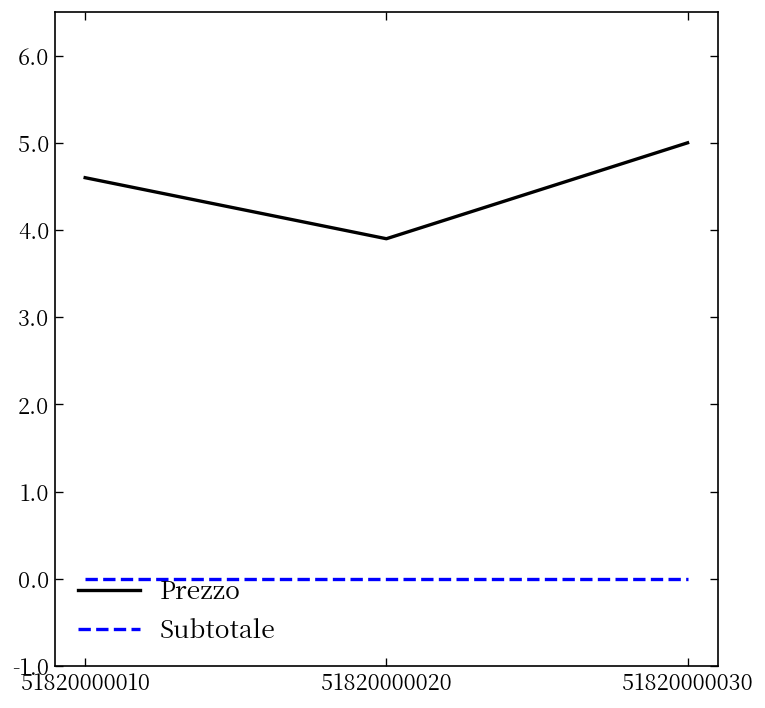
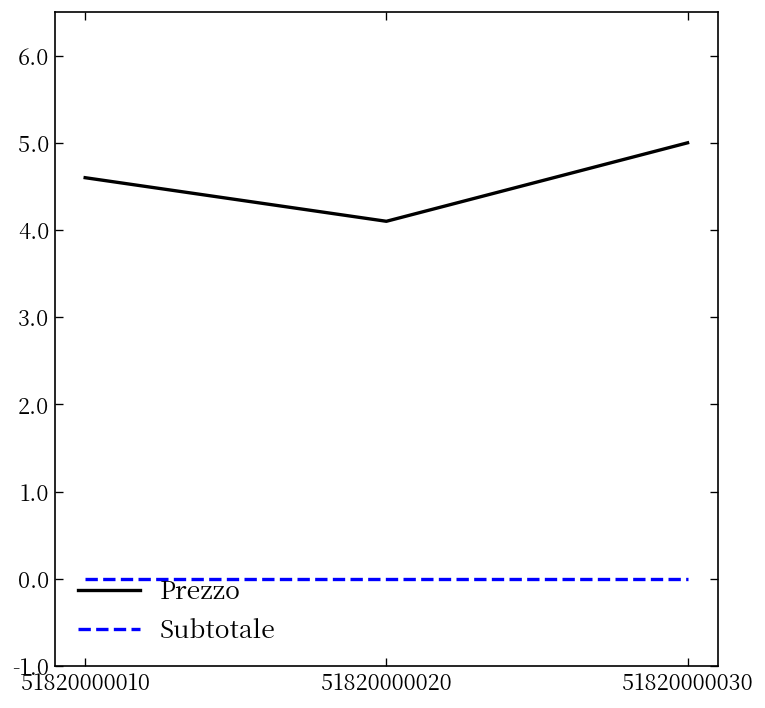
  {
    "Prezzo": {
      "51820000010": 4.6,
-     "51820000020": 3.9,
+     "51820000020": 4.1,
      "51820000030": 5.0
    },
    "Subtotale": {
      "51820000010": 0.0,
      "51820000020": 0.0,
      "51820000030": 0.0
    }
  }
